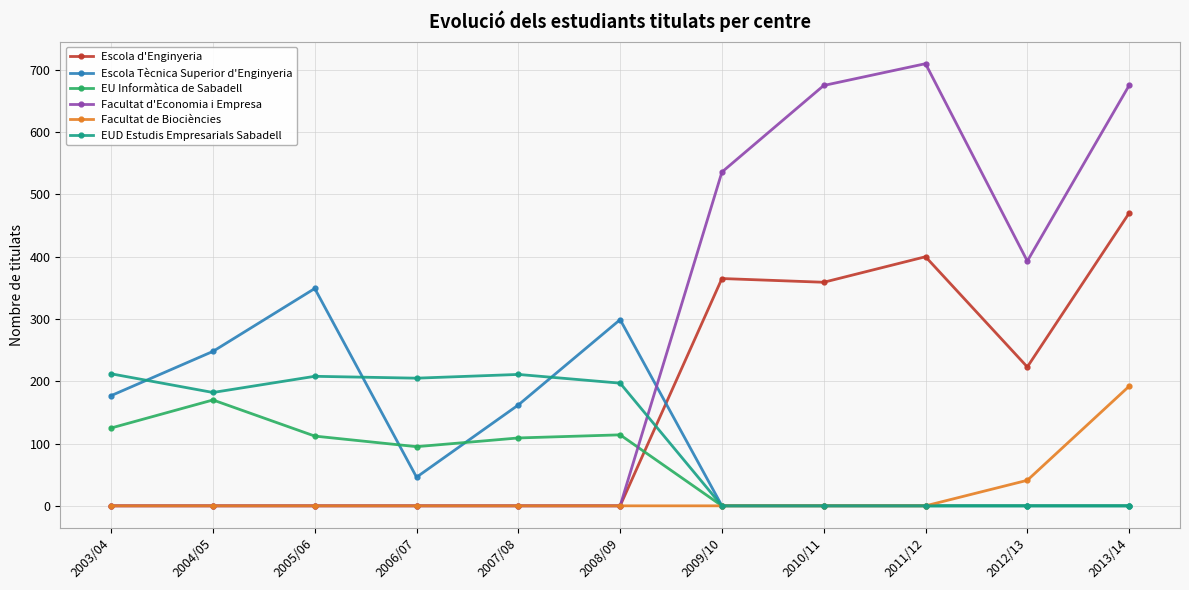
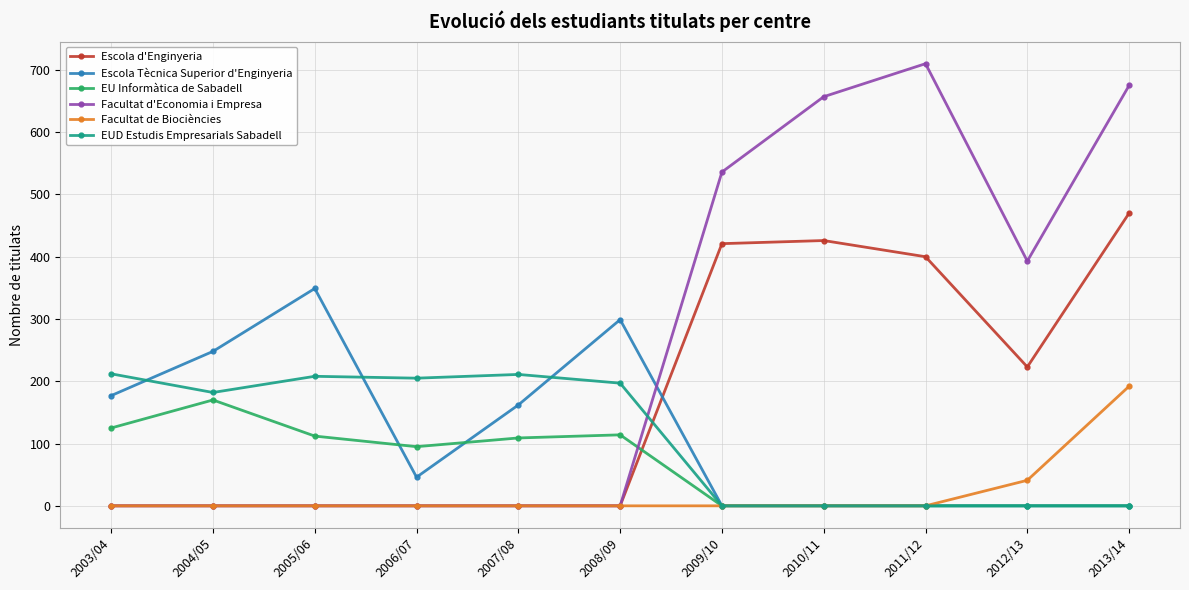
  {
    "Escola d'Enginyeria": {
-     "2009/10": 370,
-     "2010/11": 360,
+     "2009/10": 420,
+     "2010/11": 430,
      "2011/12": 400,
      "2012/13": 220,
      "2013/14": 470
    },
    "Escola Tècnica Superior d'Enginyeria": {
      "2003/04": 180,
      "2004/05": 250,
      "2005/06": 350,
      "2006/07": 50,
      "2007/08": 160,
      "2008/09": 300
    },
    "Facultat d'Economia i Empresa": {
      "2009/10": 540,
-     "2010/11": 680,
+     "2010/11": 660,
      "2011/12": 710,
      "2012/13": 390,
      "2013/14": 680
    },
    "Facultat de Biociències": {
      "2012/13": 40,
      "2013/14": 190
    }
  }
